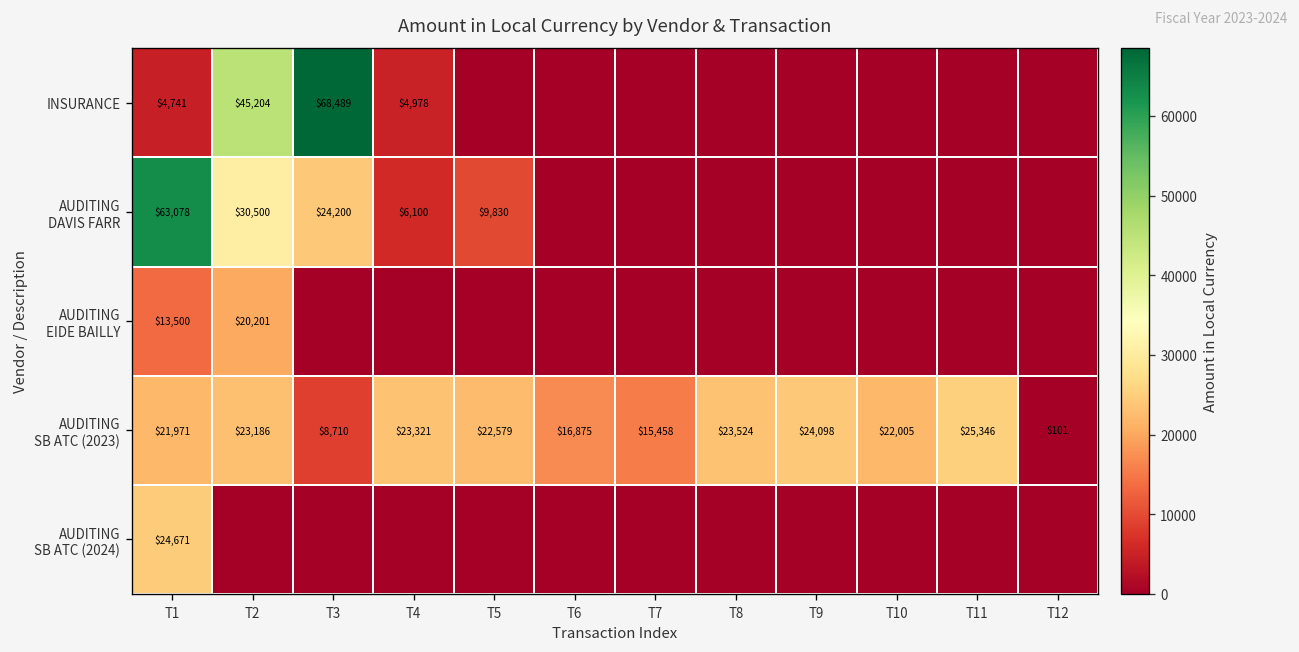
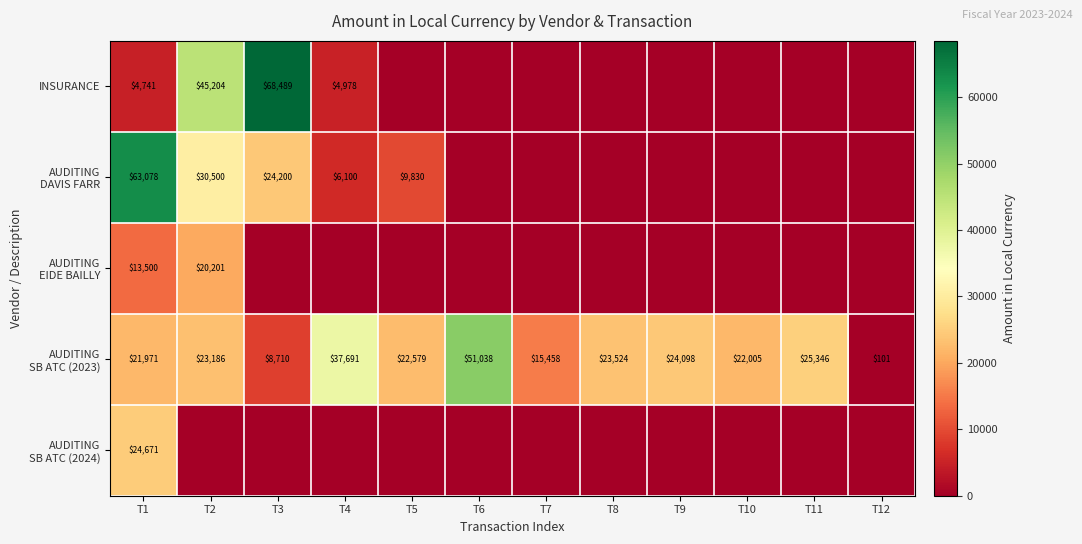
  {
    "INSURANCE": {
      "T1": "$4,741",
      "T2": "$45,204",
      "T3": "$68,489",
      "T4": "$4,978"
    },
    "AUDITING DAVIS FARR": {
      "T1": "$63,078",
      "T2": "$30,500",
      "T3": "$24,200",
      "T4": "$6,100",
      "T5": "$9,830"
    },
    "AUDITING EIDE BAILLY": {
      "T1": "$13,500",
      "T2": "$20,201"
    },
    "AUDITING SB ATC (2023)": {
      "T1": "$21,971",
      "T2": "$23,186",
      "T3": "$8,710",
-     "T4": "$23,321",
+     "T4": "$37,691",
      "T5": "$22,579",
-     "T6": "$16,875",
+     "T6": "$51,038",
      "T7": "$15,458",
      "T8": "$23,524",
      "T9": "$24,098",
      "T10": "$22,005",
      "T11": "$25,346",
      "T12": "$101"
    },
    "AUDITING SB ATC (2024)": {
      "T1": "$24,671"
    }
  }
